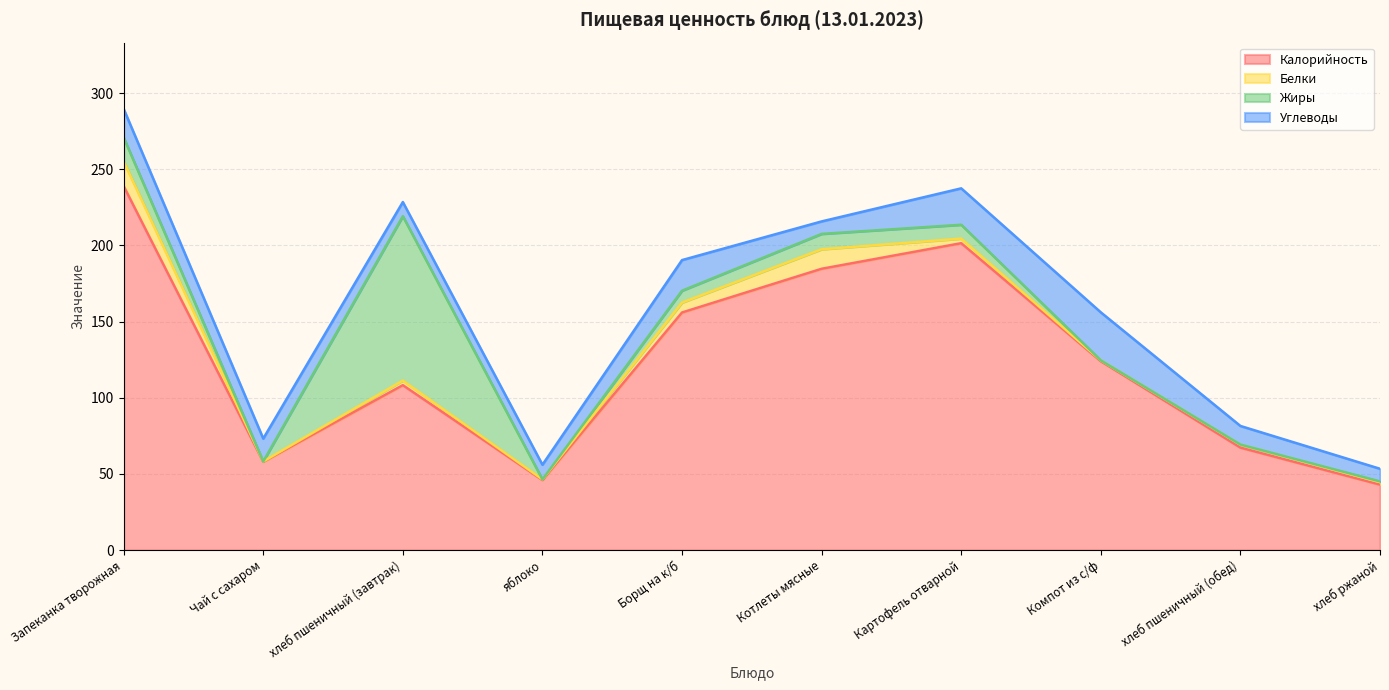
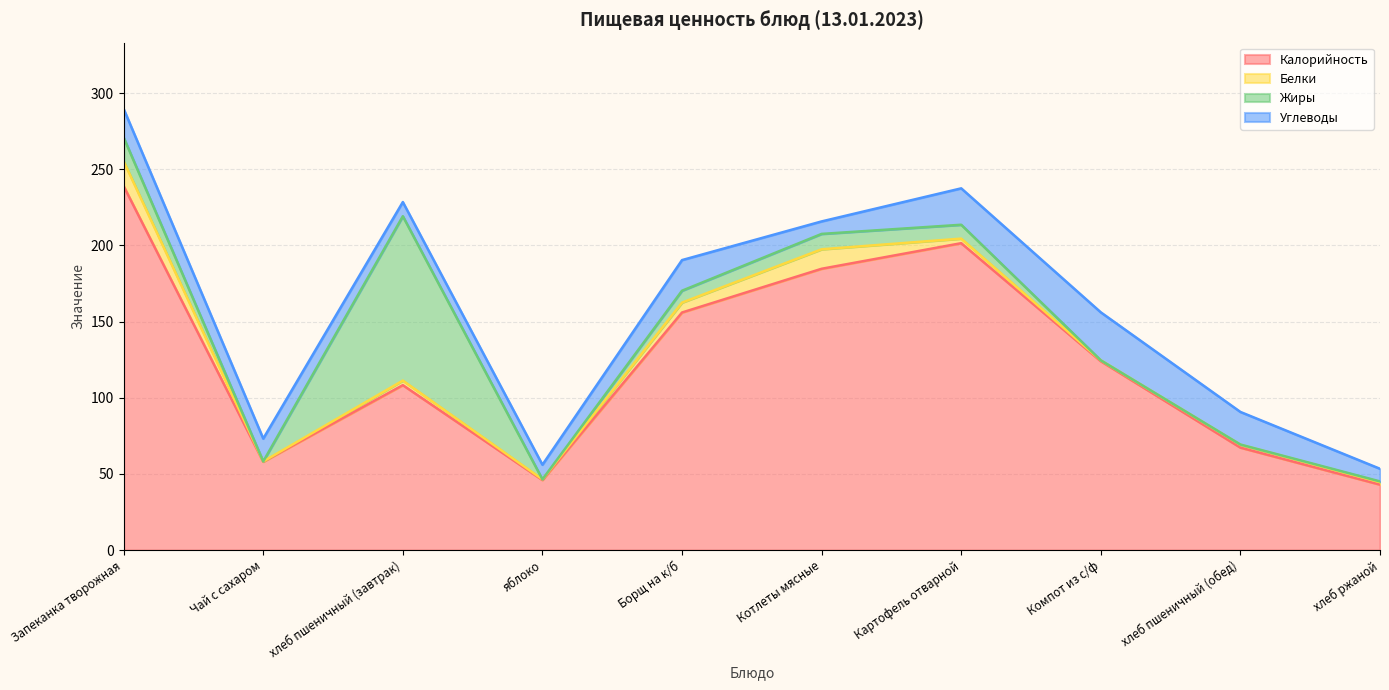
  {
    "Калорийность": {
      "Запеканка творожная": 239,
      "хлеб пшеничный (завтрак)": 108,
      "Борщ на к/б": 156,
      "Котлеты мясные": 185,
      "Картофель отварной": 202,
      "хлеб пшеничный (обед)": 67
    },
    "Белки": {
      "Запеканка творожная": 16,
      "хлеб пшеничный (завтрак)": 3,
      "Борщ на к/б": 7,
      "Котлеты мясные": 13,
      "Картофель отварной": 3
    },
    "Жиры": {
      "Запеканка творожная": 16,
      "хлеб пшеничный (завтрак)": 108,
      "Борщ на к/б": 8,
      "Котлеты мясные": 10,
      "Картофель отварной": 9
    },
    "Углеводы": {
      "Запеканка творожная": 19,
      "Чай с сахаром": 15,
      "хлеб пшеничный (завтрак)": 9,
      "яблоко": 10,
      "Борщ на к/б": 20,
      "Котлеты мясные": 8,
      "Картофель отварной": 24,
      "Компот из с/ф": 32,
-     "хлеб пшеничный (обед)": 12,
+     "хлеб пшеничный (обед)": 21,
      "хлеб ржаной": 8
    }
  }
